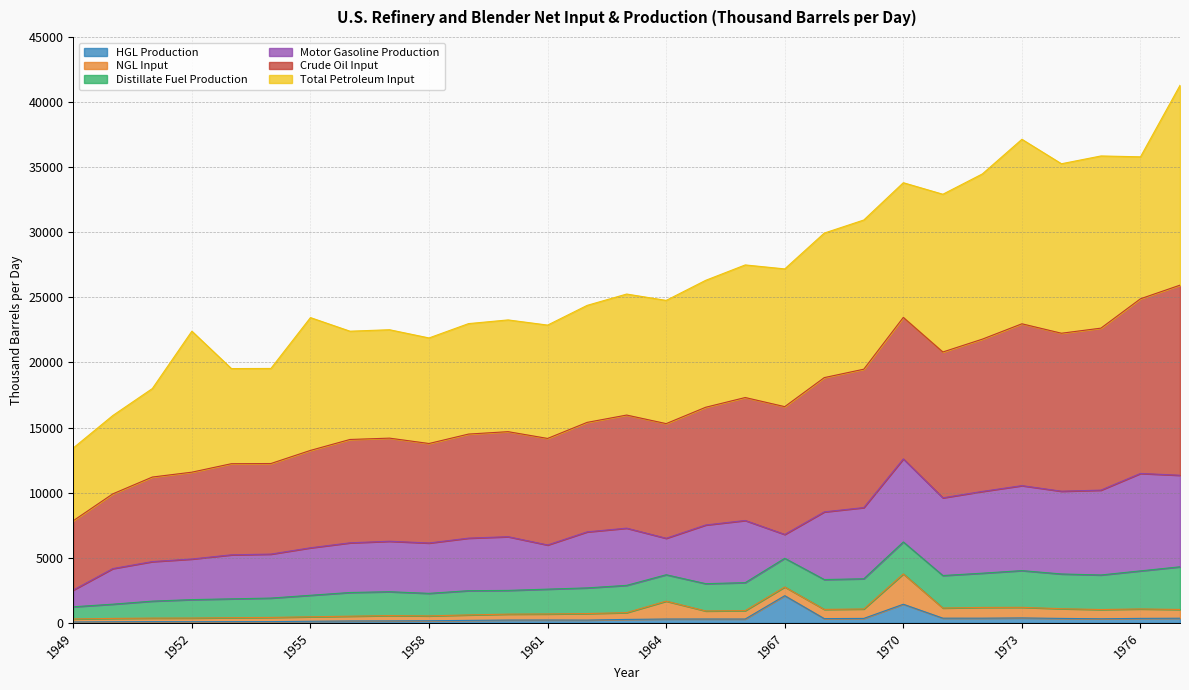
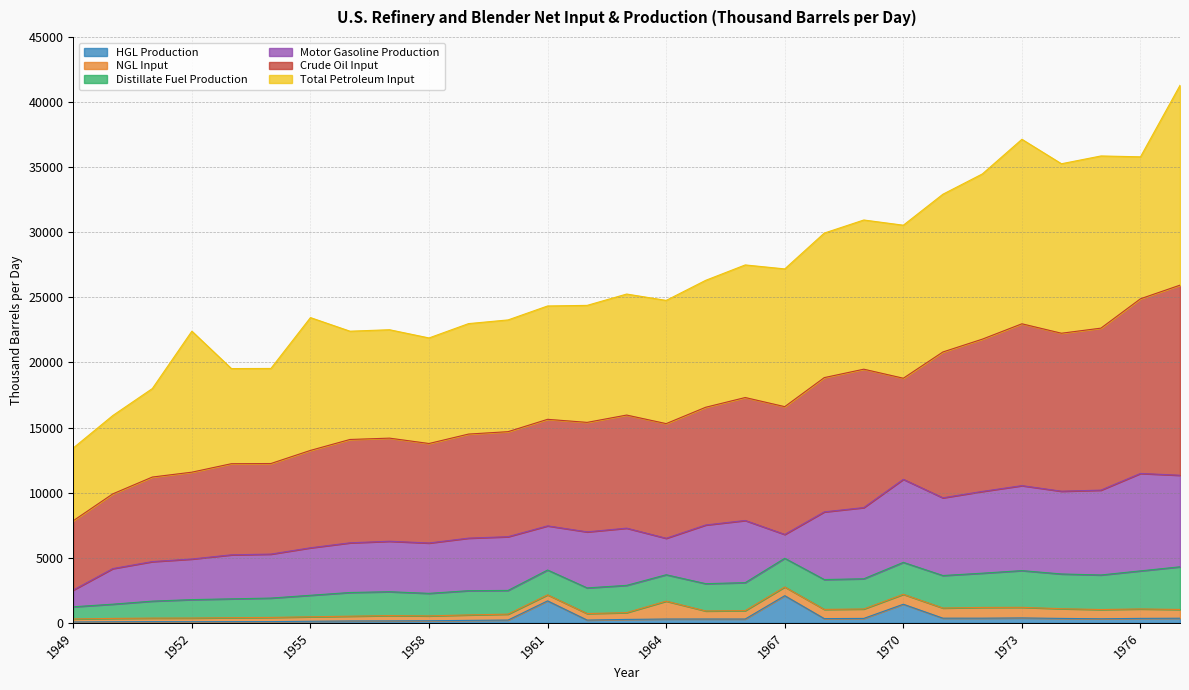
  {
    "HGL Production": {
      "1949": 100,
      "1952": 100,
      "1955": 100,
      "1958": 200,
-     "1961": 200,
+     "1961": 1700,
      "1964": 300,
      "1967": 2100,
      "1970": 1400,
      "1973": 400,
      "1976": 300
    },
    "NGL Input": {
      "1949": 200,
      "1952": 300,
      "1955": 300,
      "1958": 400,
      "1961": 500,
      "1964": 1400,
      "1967": 700,
-     "1970": 2300,
+     "1970": 800,
      "1973": 800,
      "1976": 700
    },
    "Distillate Fuel Production": {
      "1949": 900,
      "1952": 1400,
      "1955": 1700,
      "1958": 1700,
      "1961": 1900,
      "1964": 2000,
      "1967": 2200,
      "1970": 2500,
      "1973": 2800,
      "1976": 2900
    },
    "Motor Gasoline Production": {
      "1949": 1300,
      "1952": 3100,
      "1955": 3600,
      "1958": 3900,
      "1961": 3400,
      "1964": 2800,
      "1967": 1800,
      "1970": 6400,
      "1973": 6500,
      "1976": 7500
    },
    "Crude Oil Input": {
      "1949": 5300,
      "1952": 6700,
      "1955": 7500,
      "1958": 7600,
      "1961": 8200,
      "1964": 8800,
      "1967": 9800,
-     "1970": 10900,
+     "1970": 7800,
      "1973": 12400,
      "1976": 13400
    },
    "Total Petroleum Input": {
      "1949": 5600,
      "1952": 10800,
      "1955": 10200,
      "1958": 8100,
      "1961": 8700,
      "1964": 9500,
      "1967": 10600,
-     "1970": 10300,
+     "1970": 11800,
      "1973": 14200,
      "1976": 10900
    }
  }
